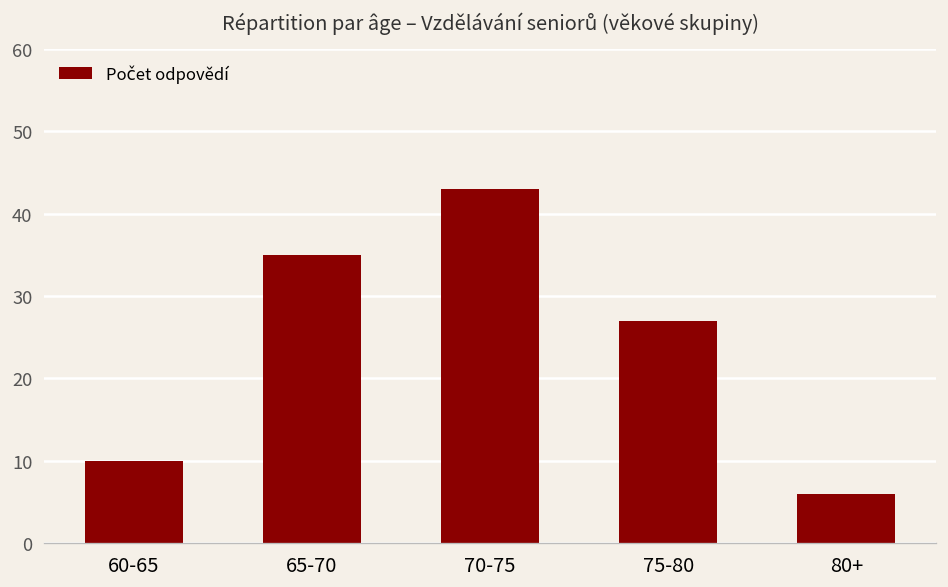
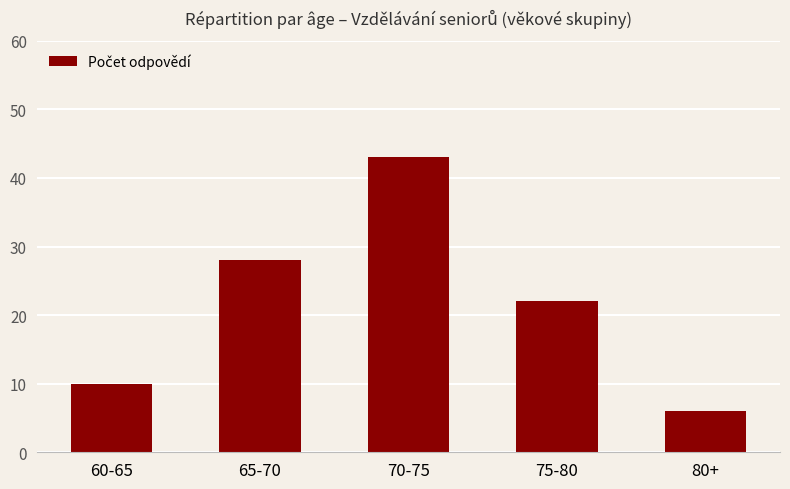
  {
    "60-65": 10,
-   "65-70": 35,
+   "65-70": 28,
    "70-75": 43,
-   "75-80": 27,
+   "75-80": 22,
    "80+": 6
  }
